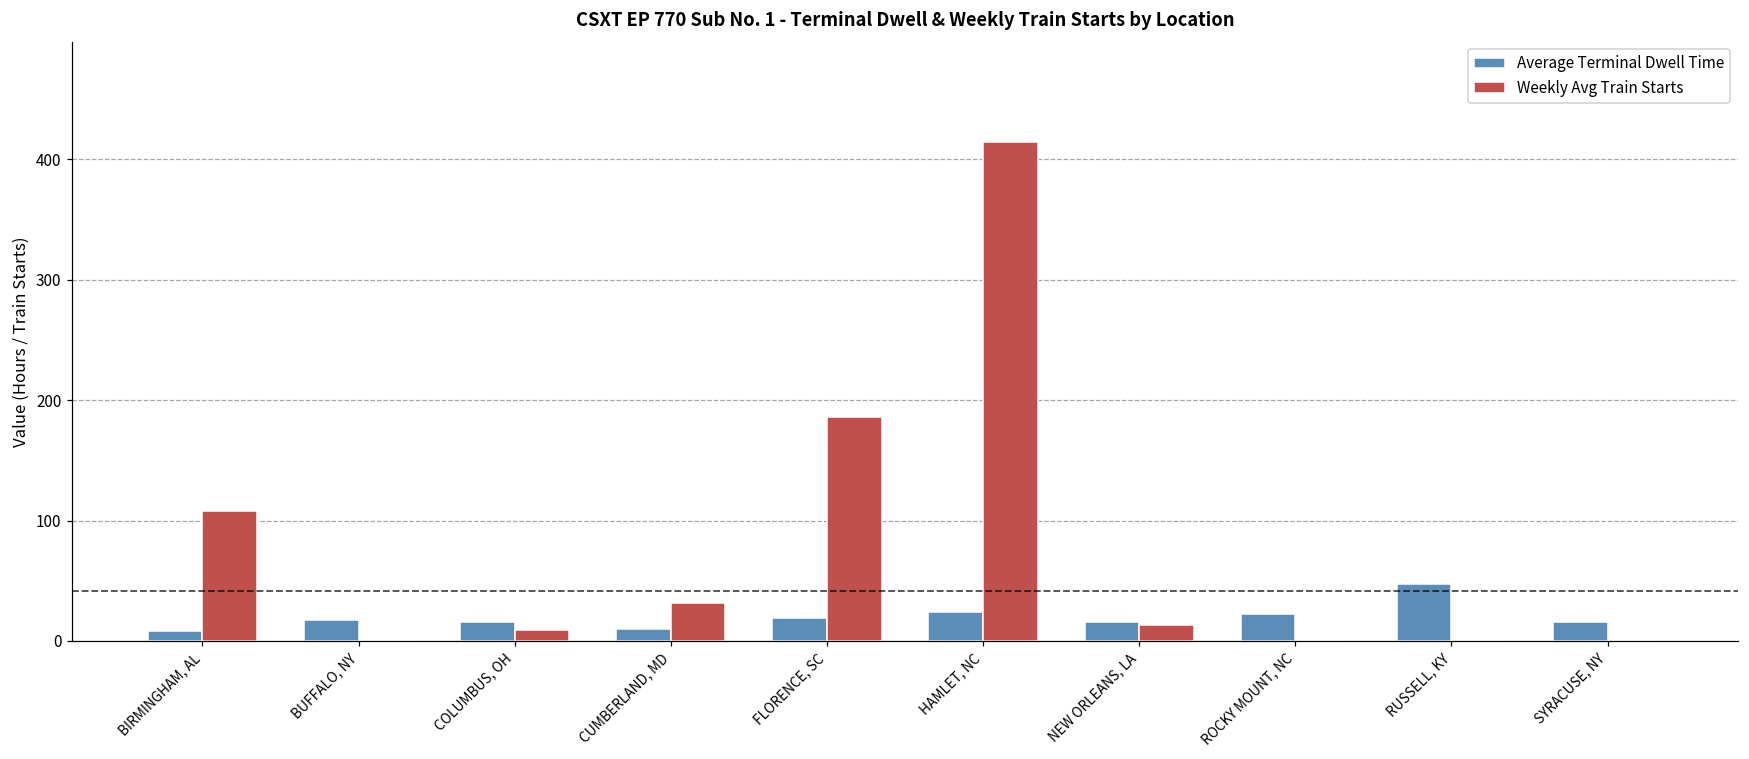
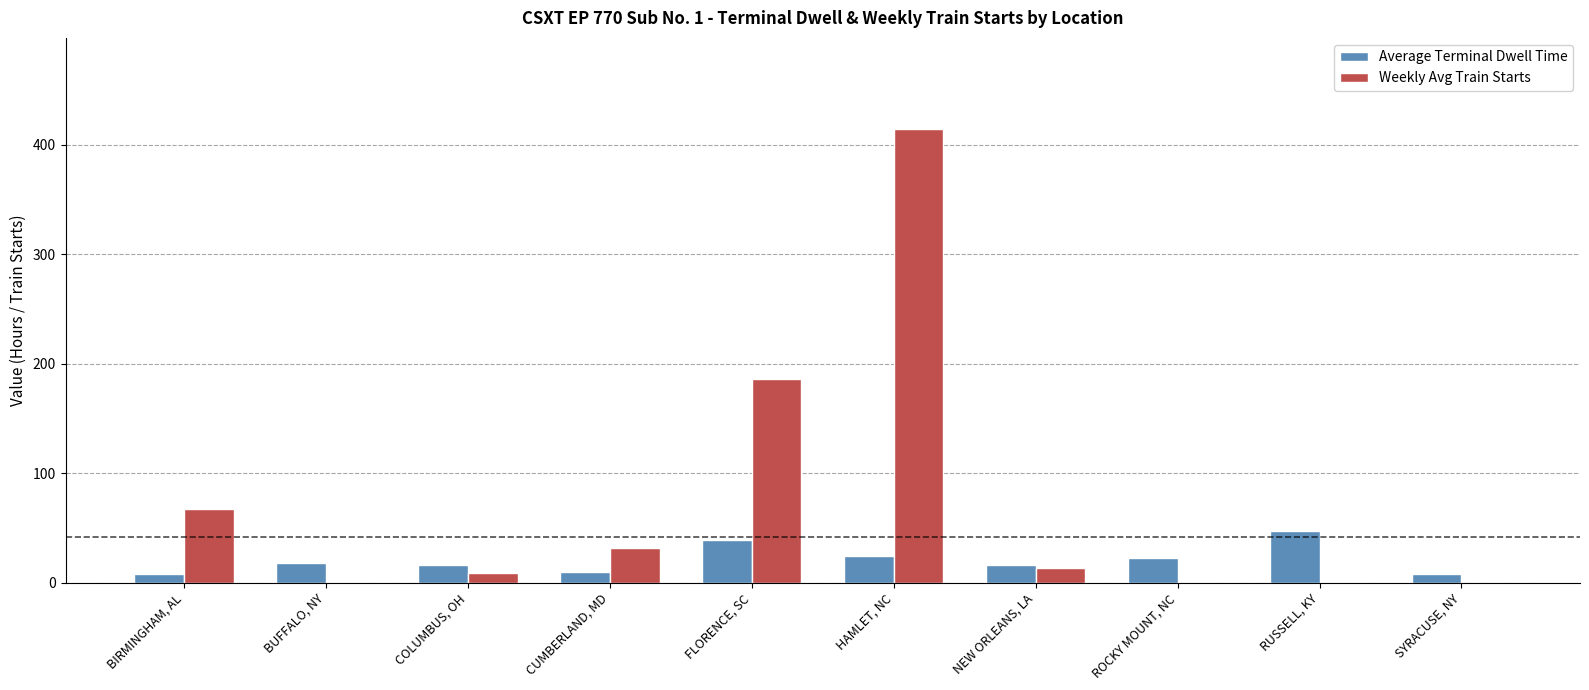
  {
    "Average Terminal Dwell Time": {
      "BIRMINGHAM, AL": 8,
      "BUFFALO, NY": 18,
      "COLUMBUS, OH": 16,
      "CUMBERLAND, MD": 10,
-     "FLORENCE, SC": 19,
+     "FLORENCE, SC": 39,
      "HAMLET, NC": 24,
      "NEW ORLEANS, LA": 16,
      "ROCKY MOUNT, NC": 22,
      "RUSSELL, KY": 47,
-     "SYRACUSE, NY": 16
+     "SYRACUSE, NY": 8
    },
    "Weekly Avg Train Starts": {
-     "BIRMINGHAM, AL": 108,
+     "BIRMINGHAM, AL": 68,
      "BUFFALO, NY": 0,
      "COLUMBUS, OH": 9,
      "CUMBERLAND, MD": 31,
      "FLORENCE, SC": 186,
      "HAMLET, NC": 415,
      "NEW ORLEANS, LA": 14,
      "ROCKY MOUNT, NC": 0,
      "RUSSELL, KY": 0,
      "SYRACUSE, NY": 0
    }
  }
